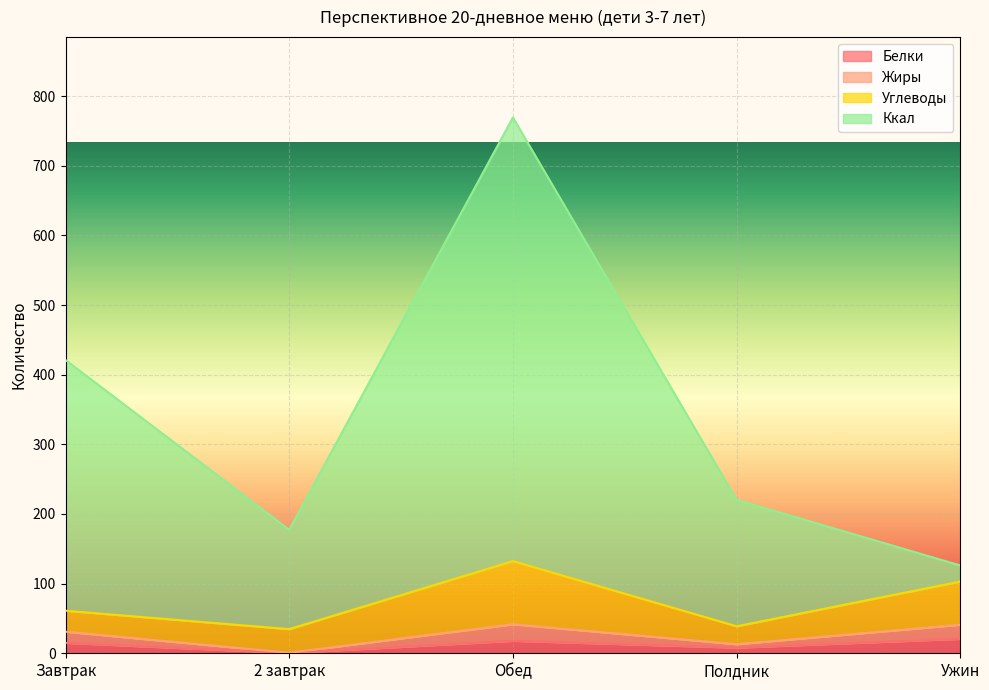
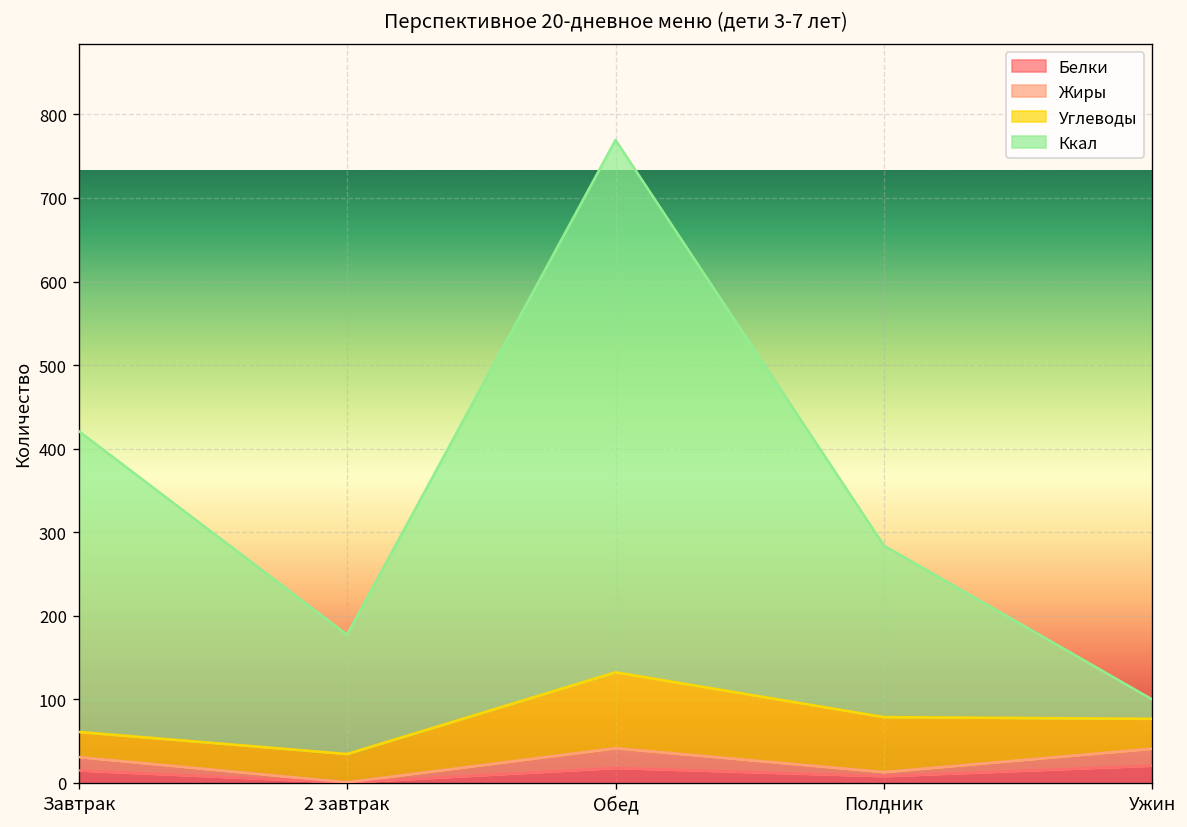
  {
    "Углеводы": {
      "Завтрак": 30,
      "2 завтрак": 30,
      "Обед": 90,
-     "Полдник": 30,
-     "Ужин": 60
+     "Полдник": 70,
+     "Ужин": 40
    },
    "Ккал": {
      "Завтрак": 360,
      "2 завтрак": 140,
      "Обед": 640,
-     "Полдник": 180,
+     "Полдник": 210,
      "Ужин": 20
    }
  }
